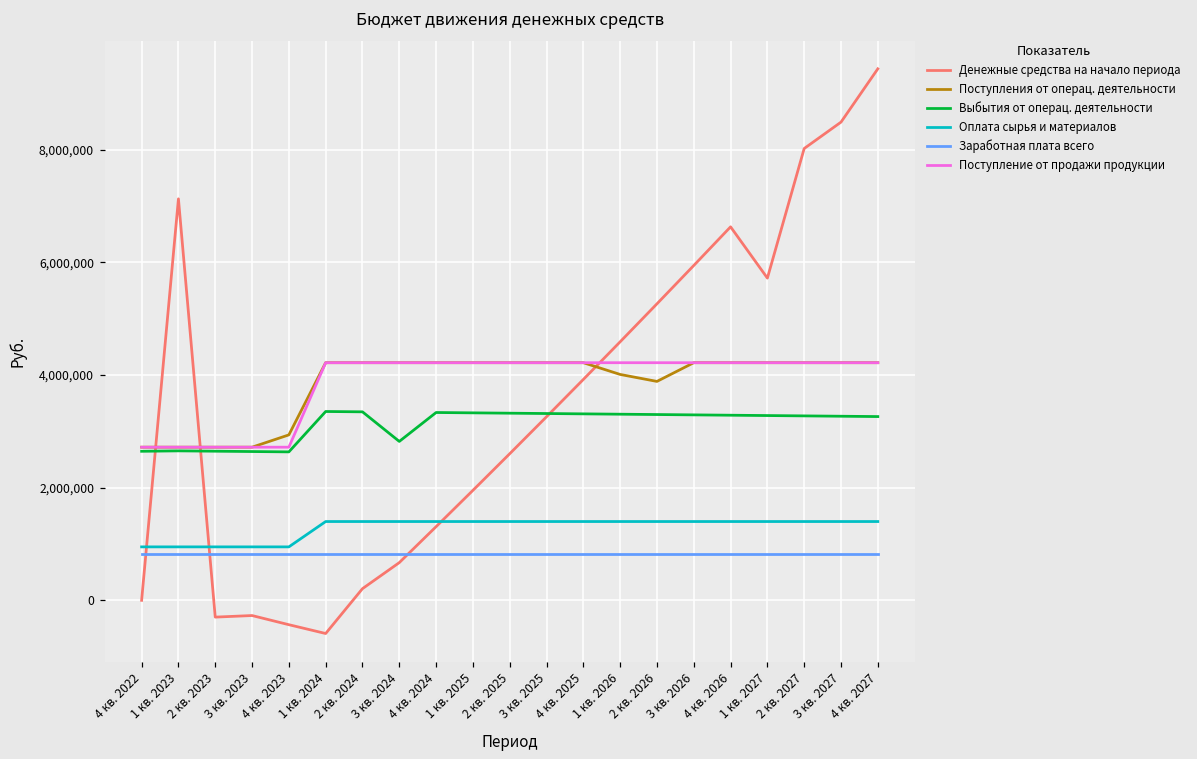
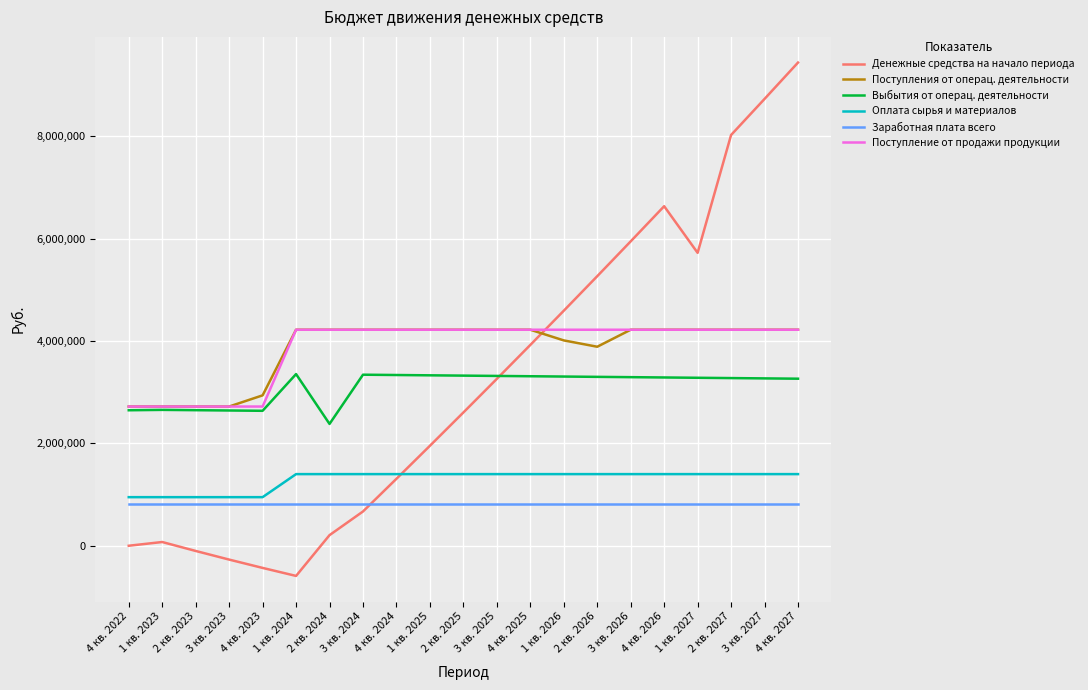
  {
    "Денежные средства на начало периода": {
      "4 кв. 2022": "0",
-     "1 кв. 2023": "7,100,000",
-     "2 кв. 2023": "-300,000",
+     "1 кв. 2023": "100,000",
+     "2 кв. 2023": "-100,000",
      "3 кв. 2023": "-300,000",
      "4 кв. 2023": "-400,000",
      "1 кв. 2024": "-600,000",
      "2 кв. 2024": "200,000",
      "3 кв. 2024": "700,000",
      "4 кв. 2024": "1,300,000",
      "1 кв. 2025": "2,000,000",
      "2 кв. 2025": "2,600,000",
      "3 кв. 2025": "3,300,000",
      "4 кв. 2025": "3,900,000",
      "1 кв. 2026": "4,600,000",
      "2 кв. 2026": "5,300,000",
      "3 кв. 2026": "5,900,000",
      "4 кв. 2026": "6,600,000",
      "1 кв. 2027": "5,700,000",
      "2 кв. 2027": "8,000,000",
-     "3 кв. 2027": "8,500,000",
+     "3 кв. 2027": "8,700,000",
      "4 кв. 2027": "9,400,000"
    },
    "Поступления от операц. деятельности": {
      "4 кв. 2023": "2,900,000",
      "1 кв. 2026": "4,000,000",
      "2 кв. 2026": "3,900,000"
    },
    "Выбытия от операц. деятельности": {
      "4 кв. 2022": "2,600,000",
      "1 кв. 2023": "2,700,000",
      "2 кв. 2023": "2,600,000",
      "3 кв. 2023": "2,600,000",
      "4 кв. 2023": "2,600,000",
      "1 кв. 2024": "3,400,000",
-     "2 кв. 2024": "3,300,000",
-     "3 кв. 2024": "2,800,000",
+     "2 кв. 2024": "2,400,000",
+     "3 кв. 2024": "3,300,000",
      "4 кв. 2024": "3,300,000",
      "1 кв. 2025": "3,300,000",
      "2 кв. 2025": "3,300,000",
      "3 кв. 2025": "3,300,000",
      "4 кв. 2025": "3,300,000",
      "1 кв. 2026": "3,300,000",
      "2 кв. 2026": "3,300,000",
      "3 кв. 2026": "3,300,000",
      "4 кв. 2026": "3,300,000",
      "1 кв. 2027": "3,300,000",
      "2 кв. 2027": "3,300,000",
      "3 кв. 2027": "3,300,000",
      "4 кв. 2027": "3,300,000"
    },
    "Оплата сырья и материалов": {
      "4 кв. 2022": "1,000,000",
      "1 кв. 2023": "1,000,000",
      "2 кв. 2023": "1,000,000",
      "3 кв. 2023": "1,000,000",
      "4 кв. 2023": "1,000,000",
      "1 кв. 2024": "1,400,000",
      "2 кв. 2024": "1,400,000",
      "3 кв. 2024": "1,400,000",
      "4 кв. 2024": "1,400,000",
      "1 кв. 2025": "1,400,000",
      "2 кв. 2025": "1,400,000",
      "3 кв. 2025": "1,400,000",
      "4 кв. 2025": "1,400,000",
      "1 кв. 2026": "1,400,000",
      "2 кв. 2026": "1,400,000",
      "3 кв. 2026": "1,400,000",
      "4 кв. 2026": "1,400,000",
      "1 кв. 2027": "1,400,000",
      "2 кв. 2027": "1,400,000",
      "3 кв. 2027": "1,400,000",
      "4 кв. 2027": "1,400,000"
    },
    "Заработная плата всего": {
      "4 кв. 2022": "800,000",
      "1 кв. 2023": "800,000",
      "2 кв. 2023": "800,000",
      "3 кв. 2023": "800,000",
      "4 кв. 2023": "800,000",
      "1 кв. 2024": "800,000",
      "2 кв. 2024": "800,000",
      "3 кв. 2024": "800,000",
      "4 кв. 2024": "800,000",
      "1 кв. 2025": "800,000",
      "2 кв. 2025": "800,000",
      "3 кв. 2025": "800,000",
      "4 кв. 2025": "800,000",
      "1 кв. 2026": "800,000",
      "2 кв. 2026": "800,000",
      "3 кв. 2026": "800,000",
      "4 кв. 2026": "800,000",
      "1 кв. 2027": "800,000",
      "2 кв. 2027": "800,000",
      "3 кв. 2027": "800,000",
      "4 кв. 2027": "800,000"
    },
    "Поступление от продажи продукции": {
      "4 кв. 2023": "2,700,000",
      "1 кв. 2026": "4,200,000",
      "2 кв. 2026": "4,200,000"
    }
  }
